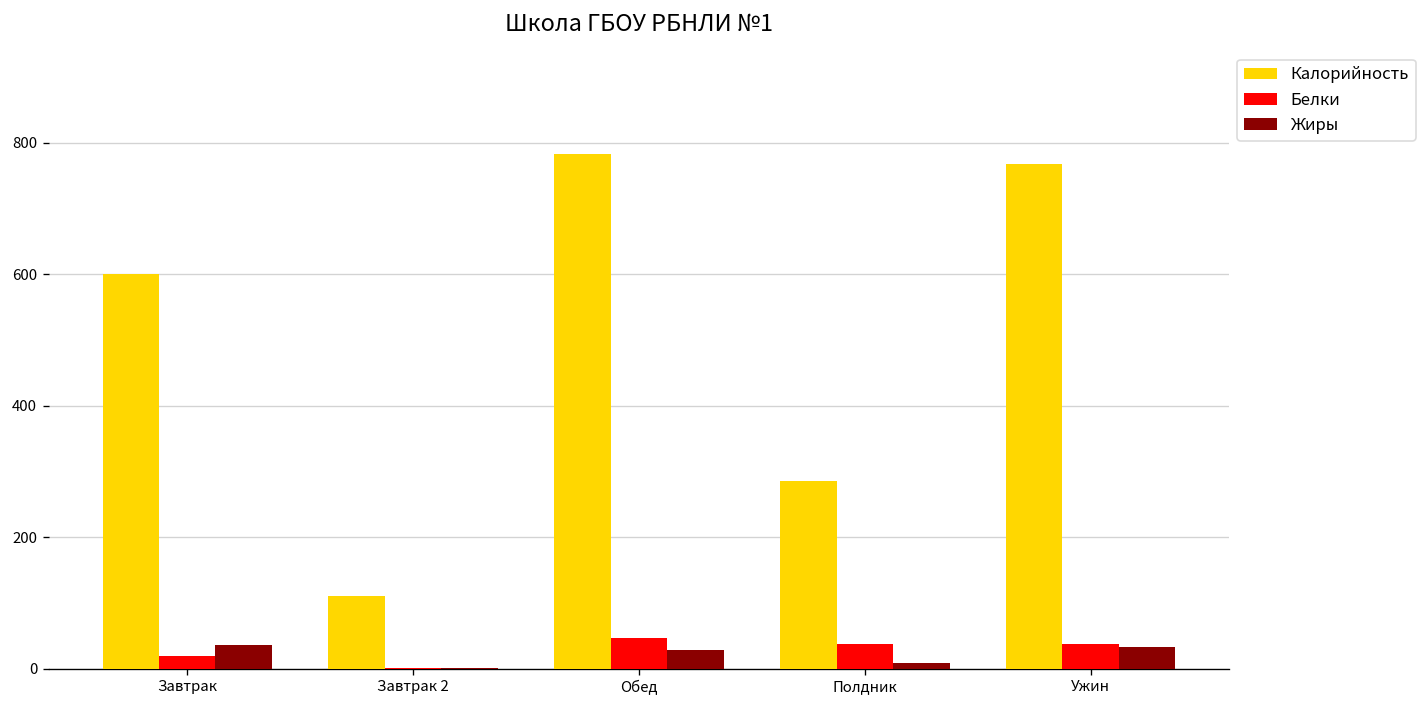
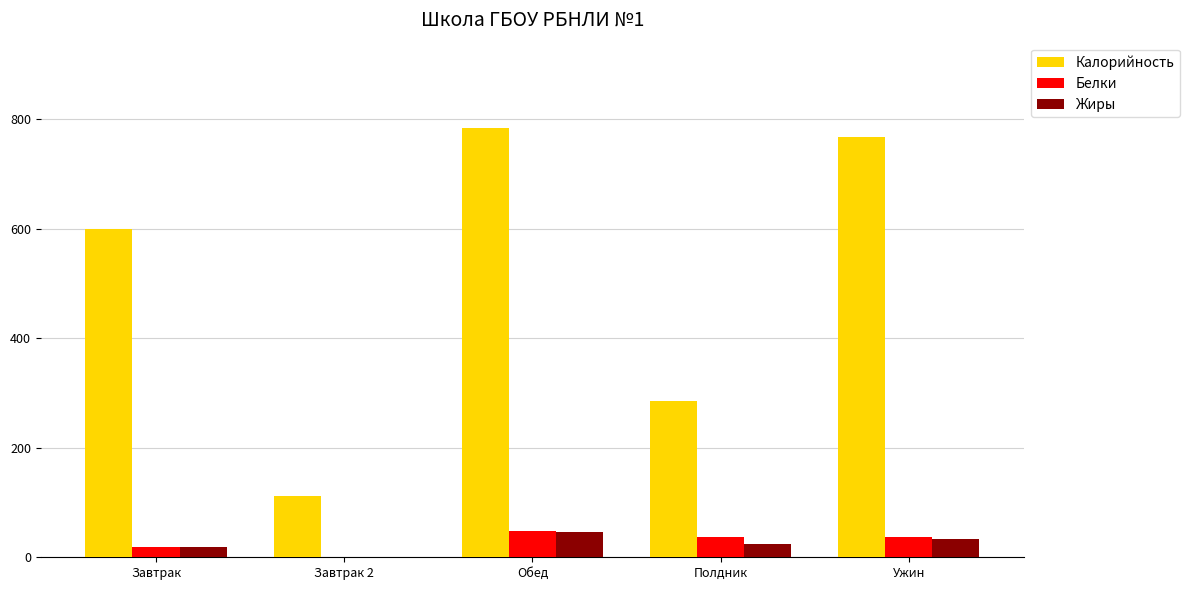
  {
    "Калорийность": {
      "Завтрак": 600,
      "Завтрак 2": 110,
      "Обед": 780,
      "Полдник": 290,
      "Ужин": 770
    },
    "Белки": {
      "Завтрак": 20,
      "Обед": 50,
      "Полдник": 40,
      "Ужин": 40
    },
    "Жиры": {
-     "Завтрак": 40,
-     "Обед": 30,
-     "Полдник": 10,
+     "Завтрак": 20,
+     "Обед": 50,
+     "Полдник": 20,
      "Ужин": 30
    }
  }
